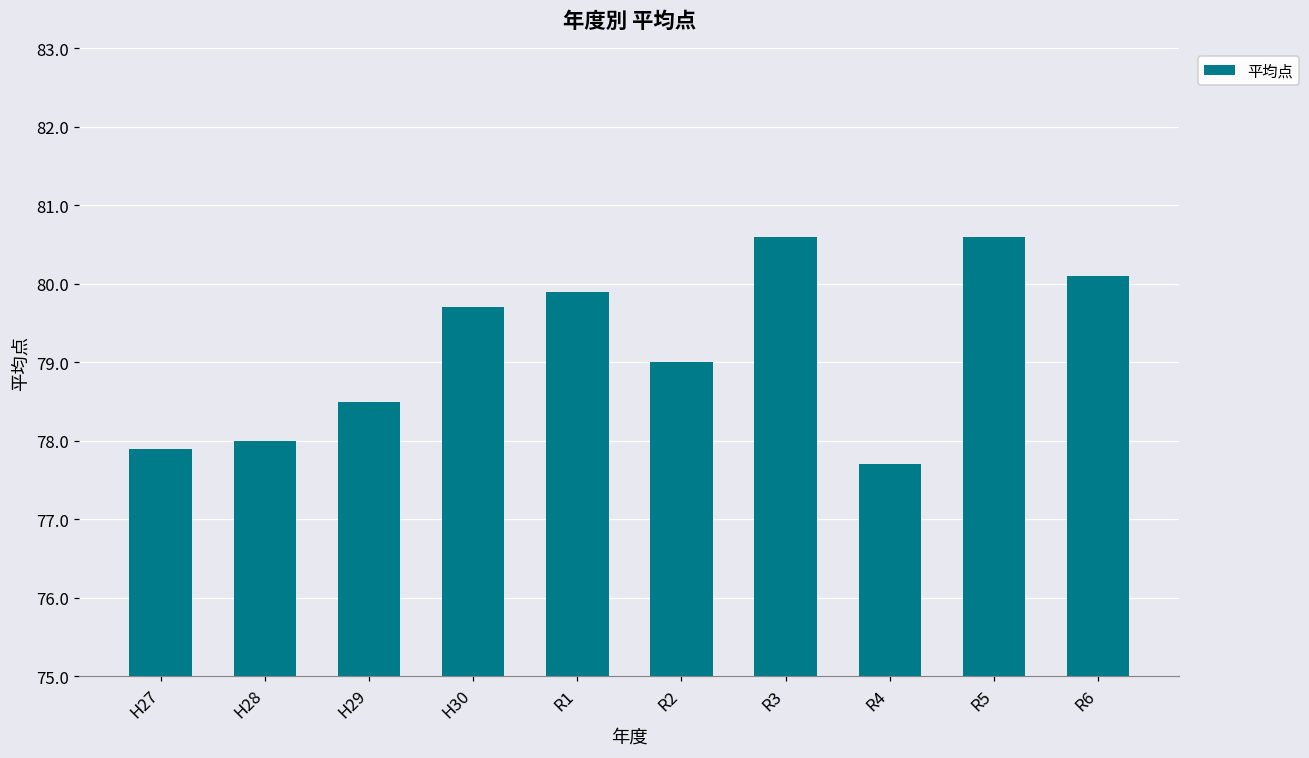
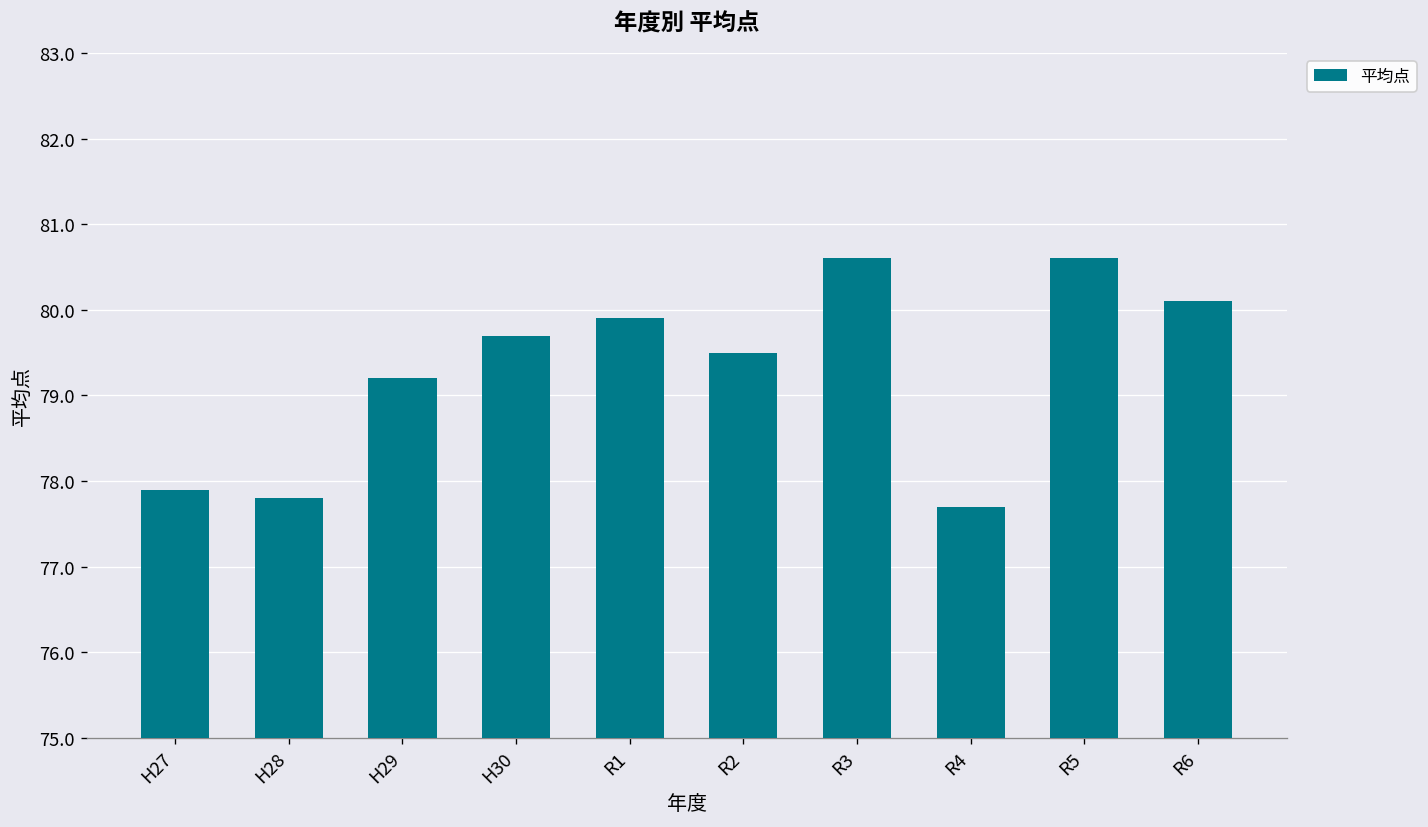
  {
    "H27": 77.9,
-   "H28": 78.0,
-   "H29": 78.5,
+   "H28": 77.8,
+   "H29": 79.2,
    "H30": 79.7,
    "R1": 79.9,
-   "R2": 79.0,
+   "R2": 79.5,
    "R3": 80.6,
    "R4": 77.7,
    "R5": 80.6,
    "R6": 80.1
  }
